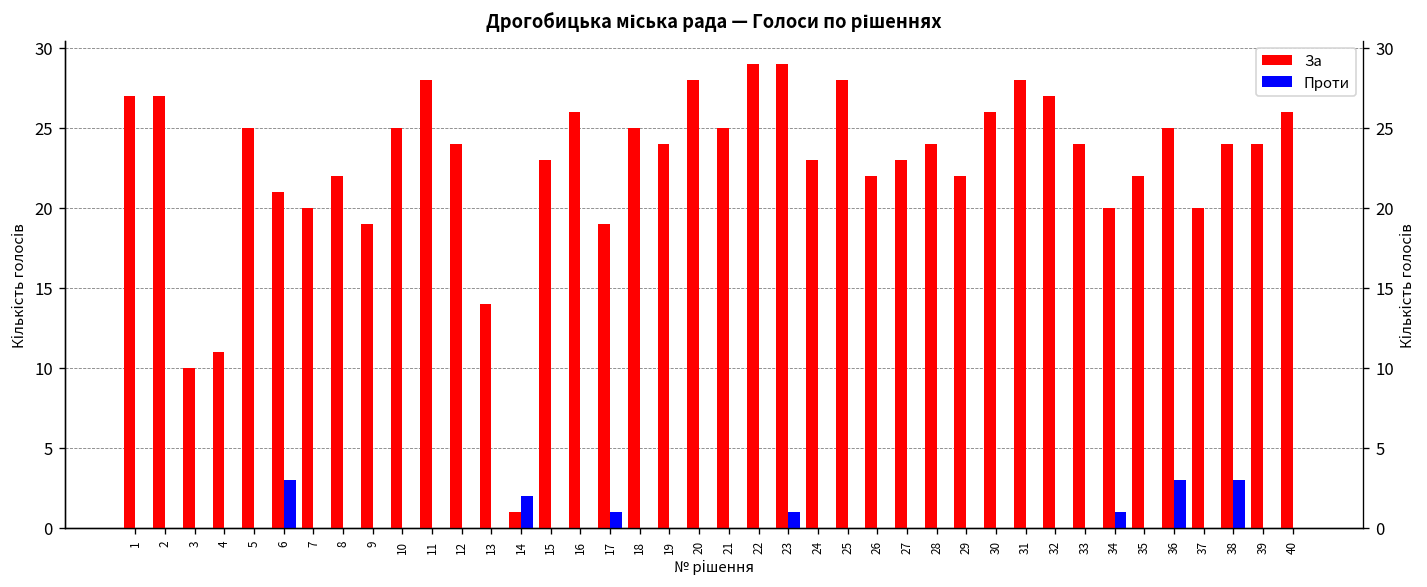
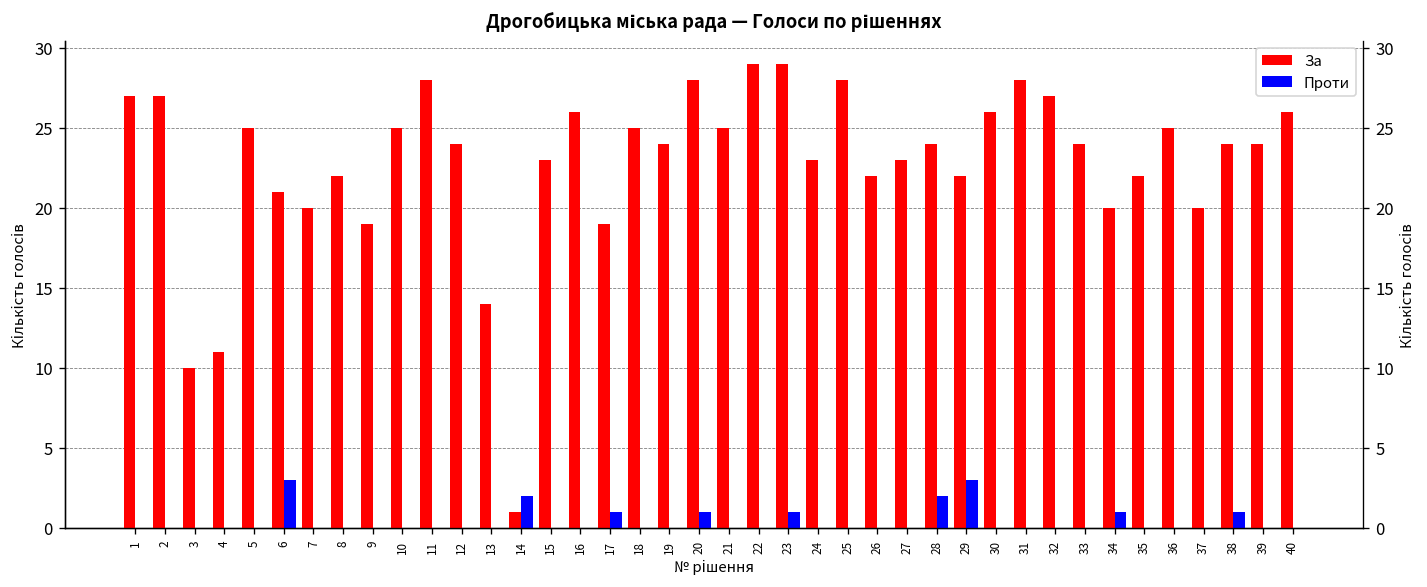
  {
    "За": {
      "1": 27,
      "2": 27,
      "3": 10,
      "4": 11,
      "5": 25,
      "6": 21,
      "7": 20,
      "8": 22,
      "9": 19,
      "10": 25,
      "11": 28,
      "12": 24,
      "13": 14,
      "14": 1,
      "15": 23,
      "16": 26,
      "17": 19,
      "18": 25,
      "19": 24,
      "20": 28,
      "21": 25,
      "22": 29,
      "23": 29,
      "24": 23,
      "25": 28,
      "26": 22,
      "27": 23,
      "28": 24,
      "29": 22,
      "30": 26,
      "31": 28,
      "32": 27,
      "33": 24,
      "34": 20,
      "35": 22,
      "36": 25,
      "37": 20,
      "38": 24,
      "39": 24,
      "40": 26
    },
    "Проти": {
      "1": 0,
      "2": 0,
      "3": 0,
      "4": 0,
      "5": 0,
      "6": 3,
      "7": 0,
      "8": 0,
      "9": 0,
      "10": 0,
      "11": 0,
      "12": 0,
      "13": 0,
      "14": 2,
      "15": 0,
      "16": 0,
      "17": 1,
      "18": 0,
      "19": 0,
-     "20": 0,
+     "20": 1,
      "21": 0,
      "22": 0,
      "23": 1,
      "24": 0,
      "25": 0,
      "26": 0,
      "27": 0,
-     "28": 0,
-     "29": 0,
+     "28": 2,
+     "29": 3,
      "30": 0,
      "31": 0,
      "32": 0,
      "33": 0,
      "34": 1,
      "35": 0,
-     "36": 3,
+     "36": 0,
      "37": 0,
-     "38": 3,
+     "38": 1,
      "39": 0,
      "40": 0
    }
  }
